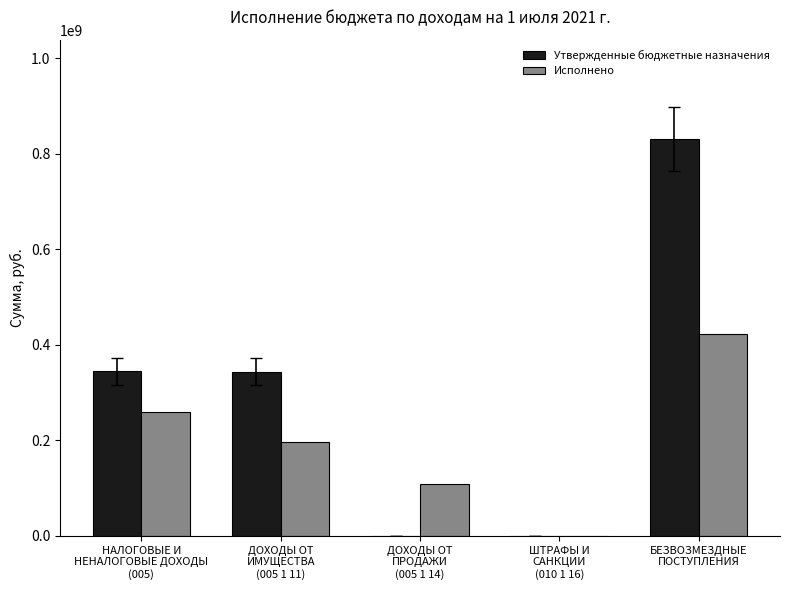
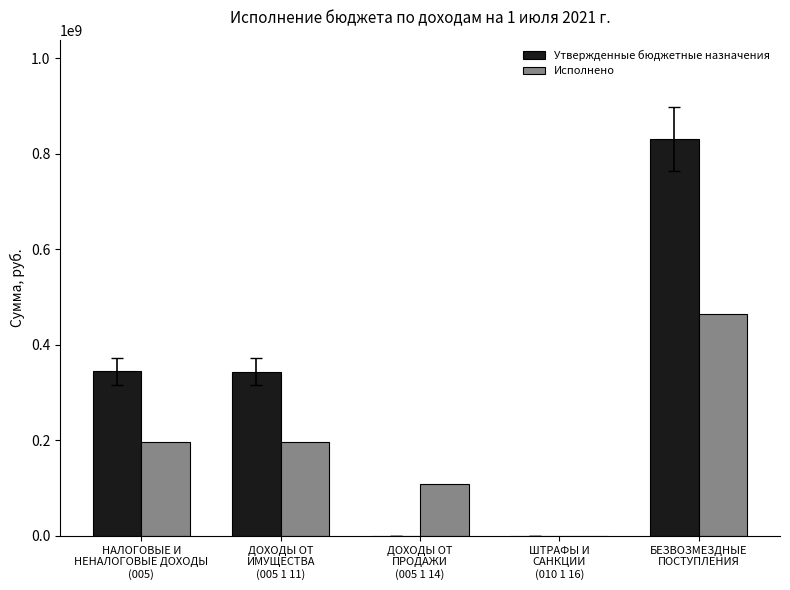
  {
    "Исполнено": {
-     "НАЛОГОВЫЕ И НЕНАЛОГОВЫЕ ДОХОДЫ (005)": 260000000,
+     "НАЛОГОВЫЕ И НЕНАЛОГОВЫЕ ДОХОДЫ (005)": 200000000,
      "ДОХОДЫ ОТ ИМУЩЕСТВА (005 1 11)": 200000000,
      "ДОХОДЫ ОТ ПРОДАЖИ (005 1 14)": 110000000,
-     "БЕЗВОЗМЕЗДНЫЕ ПОСТУПЛЕНИЯ": 420000000
+     "БЕЗВОЗМЕЗДНЫЕ ПОСТУПЛЕНИЯ": 460000000
    }
  }
